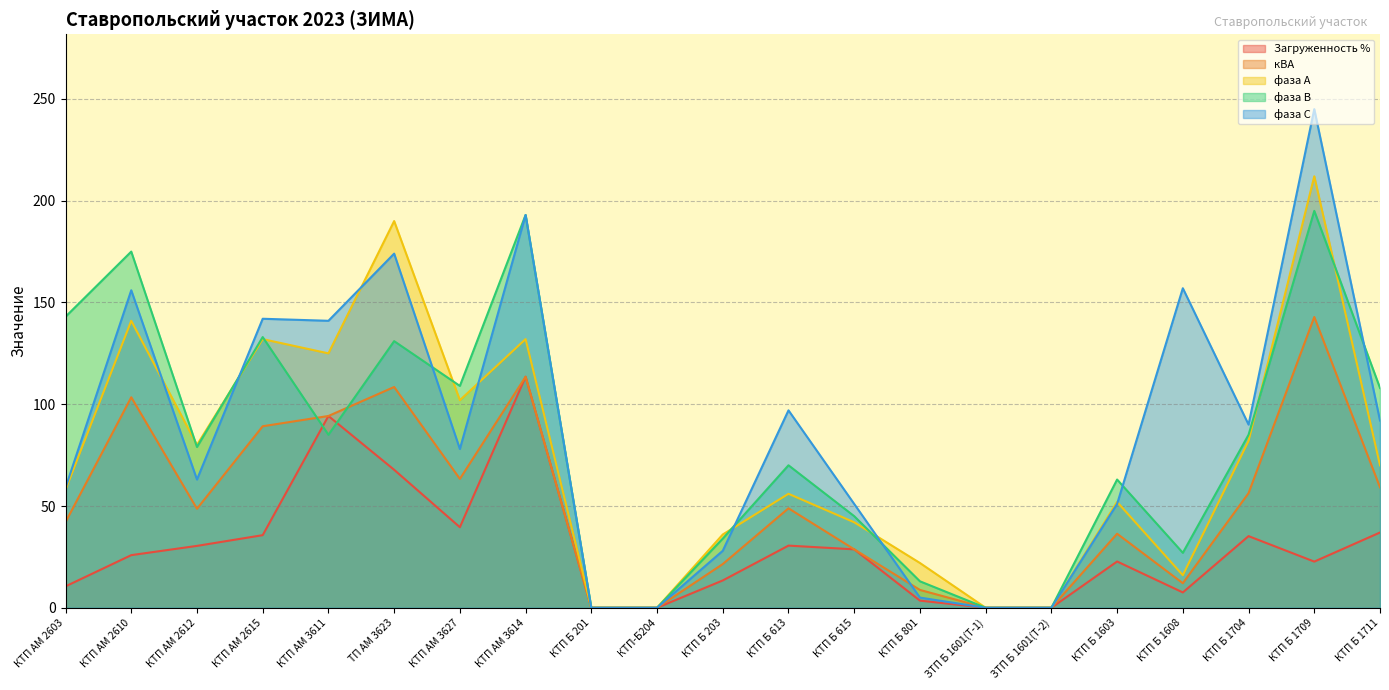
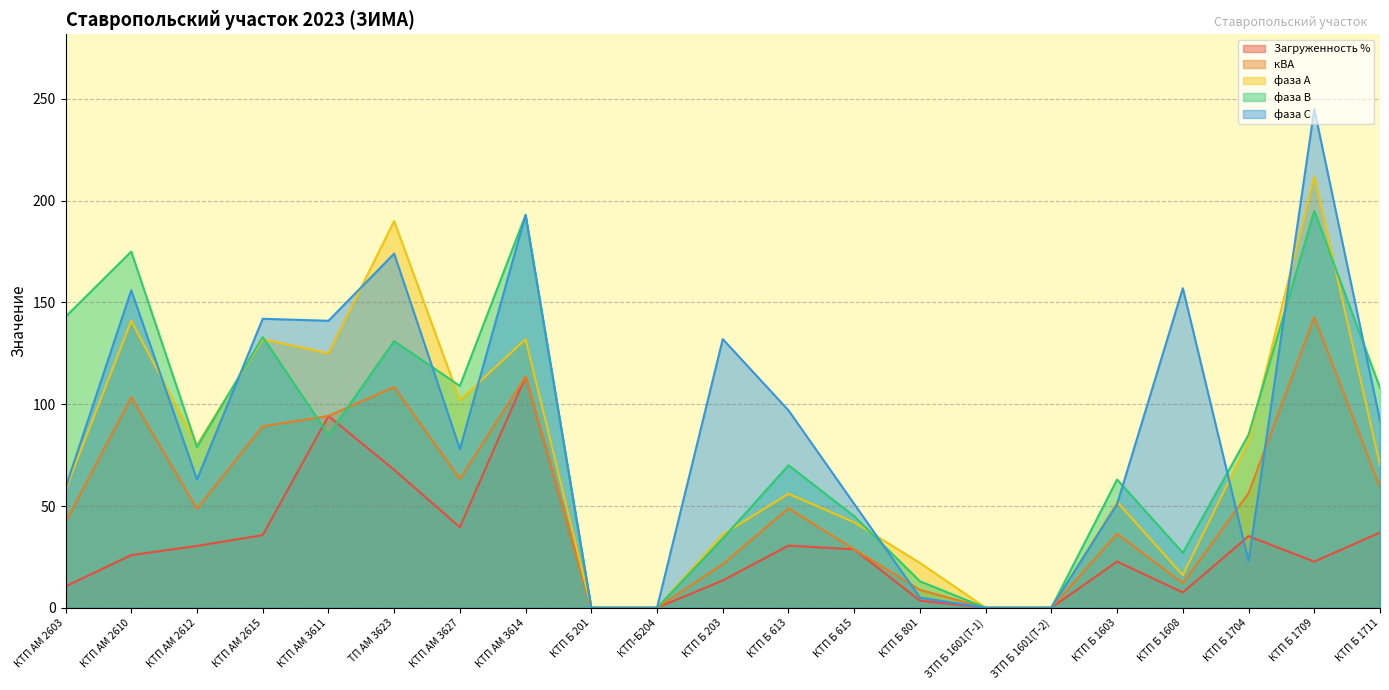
  {
    "фаза В": {
      "КТП АМ 2603": 143,
      "КТП АМ 2610": 175,
      "КТП АМ 3611": 85,
      "ТП АМ 3623": 131,
      "КТП АМ 3627": 109,
      "КТП Б 203": 34,
      "КТП Б 613": 70,
      "КТП Б 615": 45,
      "КТП Б 801": 13,
      "КТП Б 1603": 63,
      "КТП Б 1608": 27,
      "КТП Б 1704": 85,
      "КТП Б 1709": 195,
      "КТП Б 1711": 108
    },
    "фаза С": {
      "КТП АМ 2610": 156,
      "КТП АМ 2612": 63,
      "КТП АМ 2615": 142,
      "КТП АМ 3611": 141,
      "ТП АМ 3623": 174,
      "КТП АМ 3627": 78,
-     "КТП Б 203": 28,
+     "КТП Б 203": 132,
      "КТП Б 613": 97,
      "КТП Б 615": 51,
      "КТП Б 801": 5,
      "КТП Б 1608": 157,
-     "КТП Б 1704": 90,
+     "КТП Б 1704": 23,
      "КТП Б 1711": 92
    }
  }
